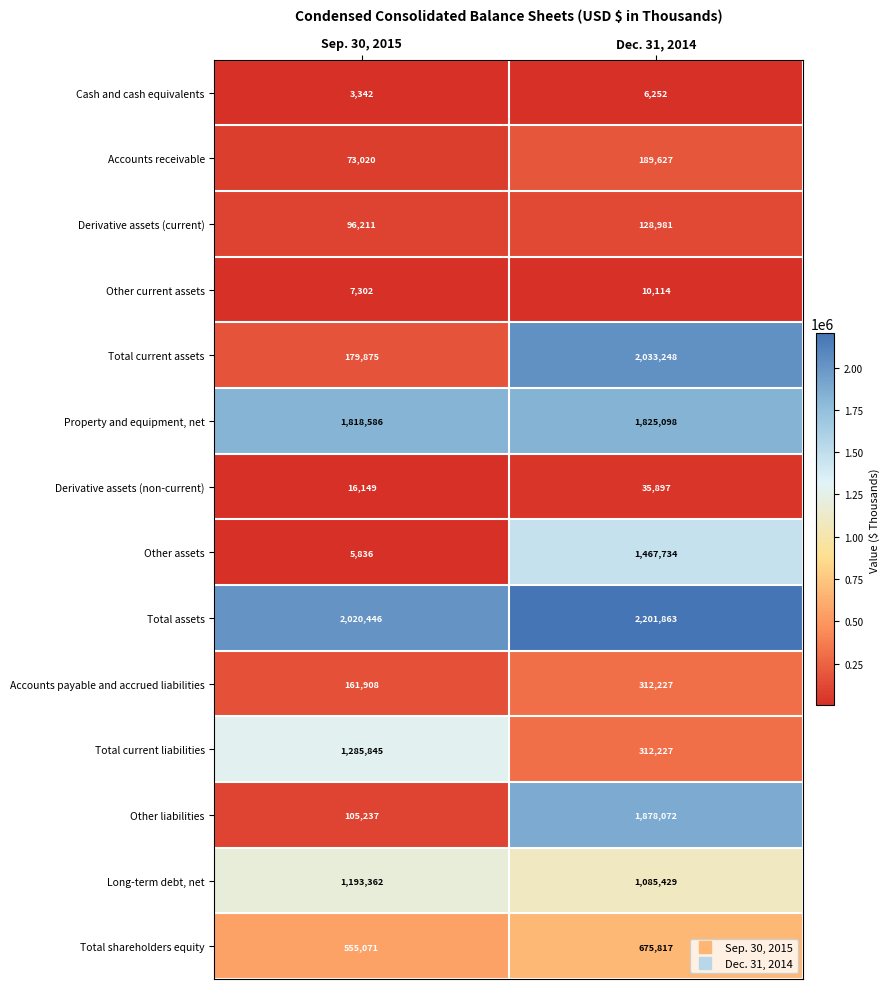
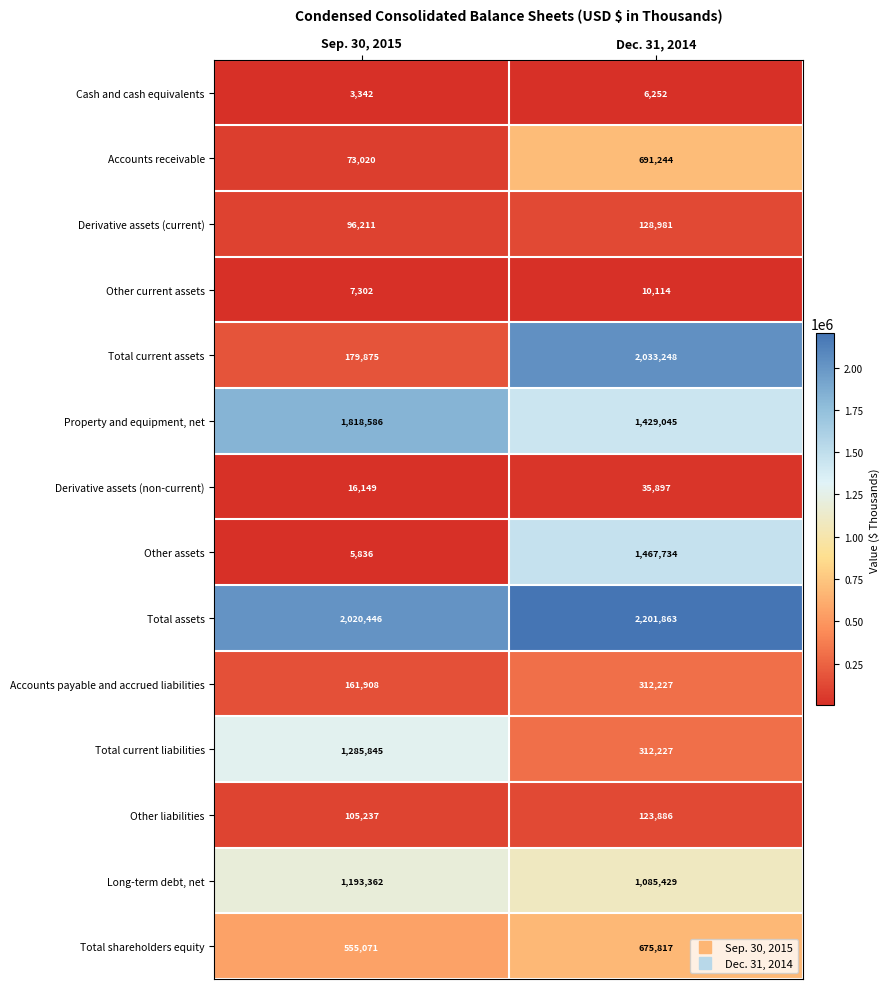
  {
    "Cash and cash equivalents": {
      "Sep. 30, 2015": "3,342",
      "Dec. 31, 2014": "6,252"
    },
    "Accounts receivable": {
      "Sep. 30, 2015": "73,020",
-     "Dec. 31, 2014": "189,627"
+     "Dec. 31, 2014": "691,244"
    },
    "Derivative assets (current)": {
      "Sep. 30, 2015": "96,211",
      "Dec. 31, 2014": "128,981"
    },
    "Other current assets": {
      "Sep. 30, 2015": "7,302",
      "Dec. 31, 2014": "10,114"
    },
    "Total current assets": {
      "Sep. 30, 2015": "179,875",
      "Dec. 31, 2014": "2,033,248"
    },
    "Property and equipment, net": {
      "Sep. 30, 2015": "1,818,586",
-     "Dec. 31, 2014": "1,825,098"
+     "Dec. 31, 2014": "1,429,045"
    },
    "Derivative assets (non-current)": {
      "Sep. 30, 2015": "16,149",
      "Dec. 31, 2014": "35,897"
    },
    "Other assets": {
      "Sep. 30, 2015": "5,836",
      "Dec. 31, 2014": "1,467,734"
    },
    "Total assets": {
      "Sep. 30, 2015": "2,020,446",
      "Dec. 31, 2014": "2,201,863"
    },
    "Accounts payable and accrued liabilities": {
      "Sep. 30, 2015": "161,908",
      "Dec. 31, 2014": "312,227"
    },
    "Total current liabilities": {
      "Sep. 30, 2015": "1,285,845",
      "Dec. 31, 2014": "312,227"
    },
    "Other liabilities": {
      "Sep. 30, 2015": "105,237",
-     "Dec. 31, 2014": "1,878,072"
+     "Dec. 31, 2014": "123,886"
    },
    "Long-term debt, net": {
      "Sep. 30, 2015": "1,193,362",
      "Dec. 31, 2014": "1,085,429"
    },
    "Total shareholders equity": {
      "Sep. 30, 2015": "555,071",
      "Dec. 31, 2014": "675,817"
    }
  }
